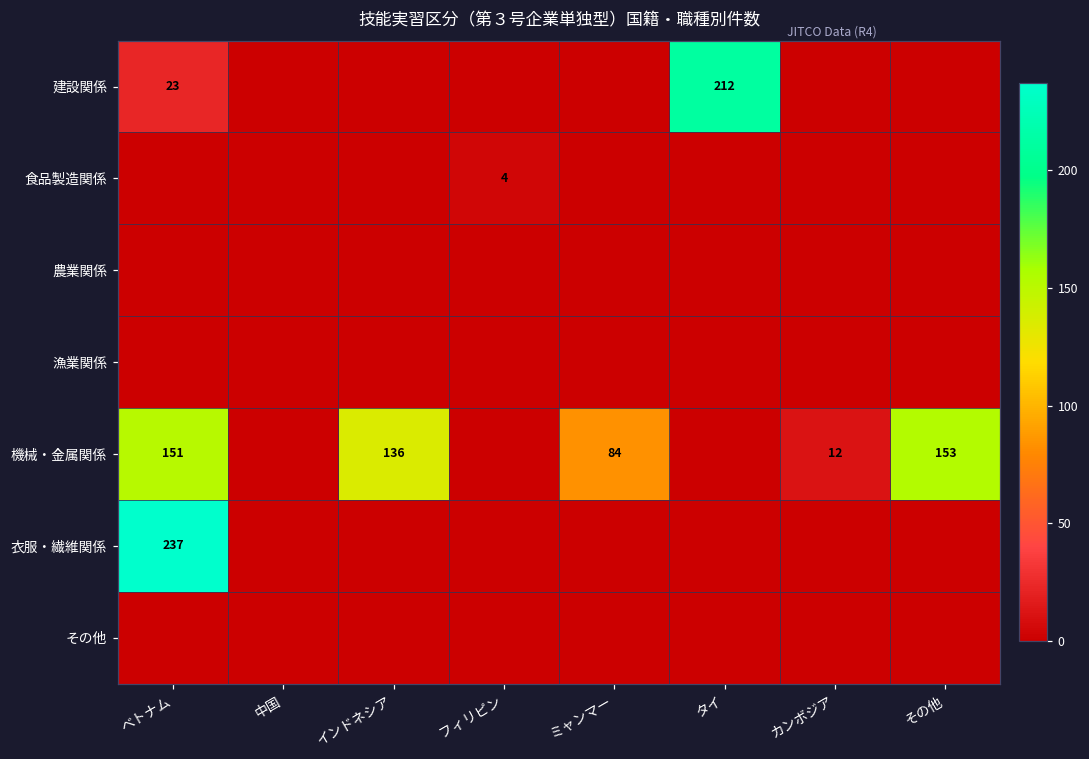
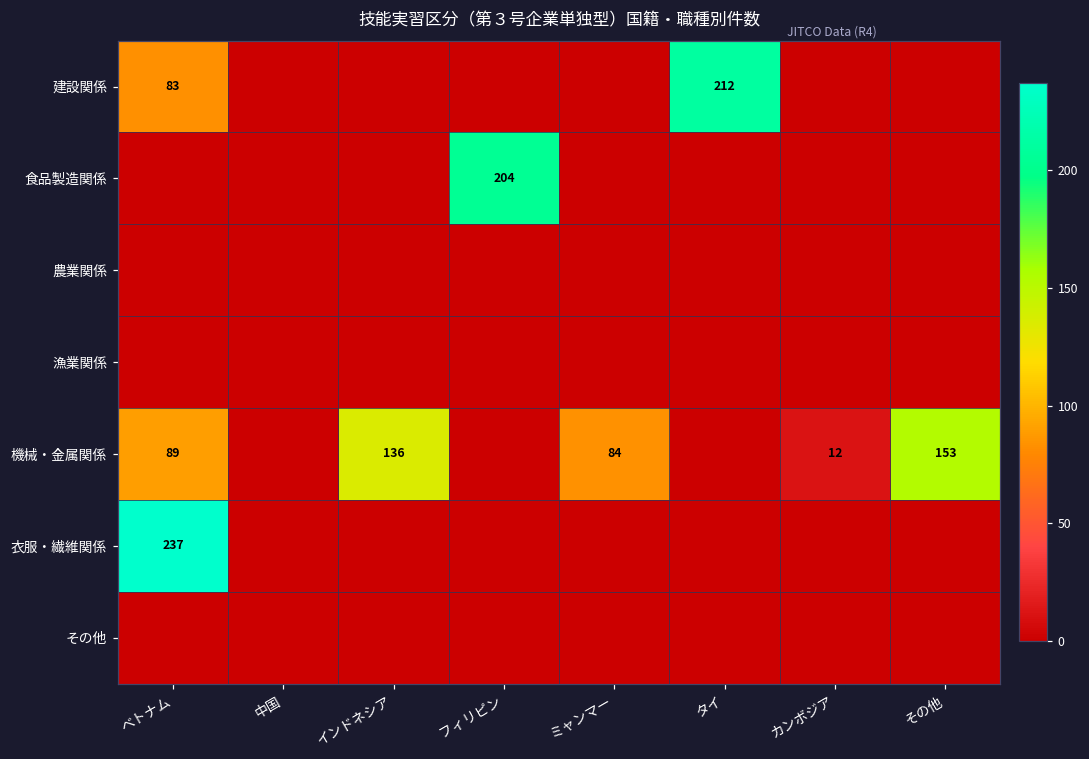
  {
    "建設関係": {
-     "ベトナム": 23,
+     "ベトナム": 83,
      "タイ": 212
    },
    "食品製造関係": {
-     "フィリピン": 4
+     "フィリピン": 204
    },
    "機械・金属関係": {
-     "ベトナム": 151,
+     "ベトナム": 89,
      "インドネシア": 136,
      "ミャンマー": 84,
      "カンボジア": 12,
      "その他": 153
    },
    "衣服・繊維関係": {
      "ベトナム": 237
    }
  }
